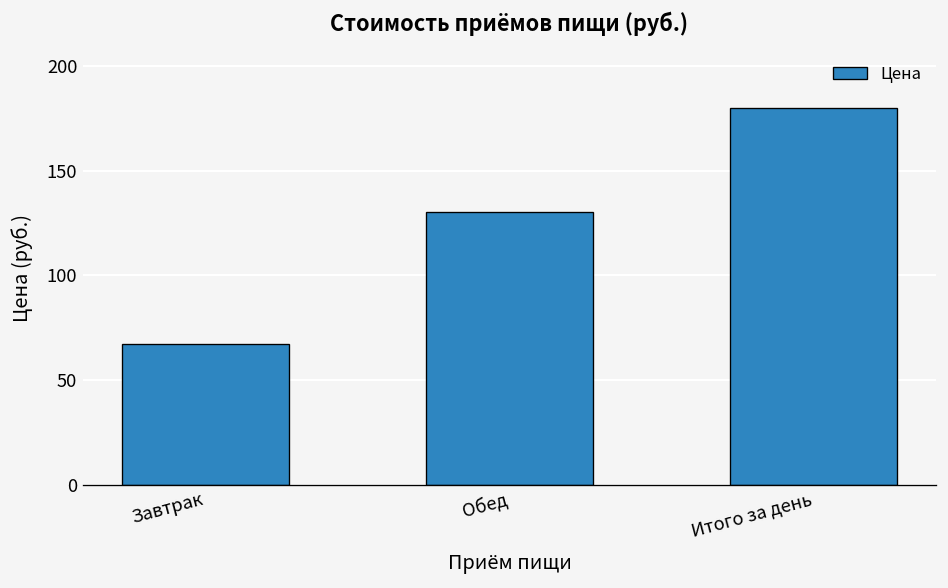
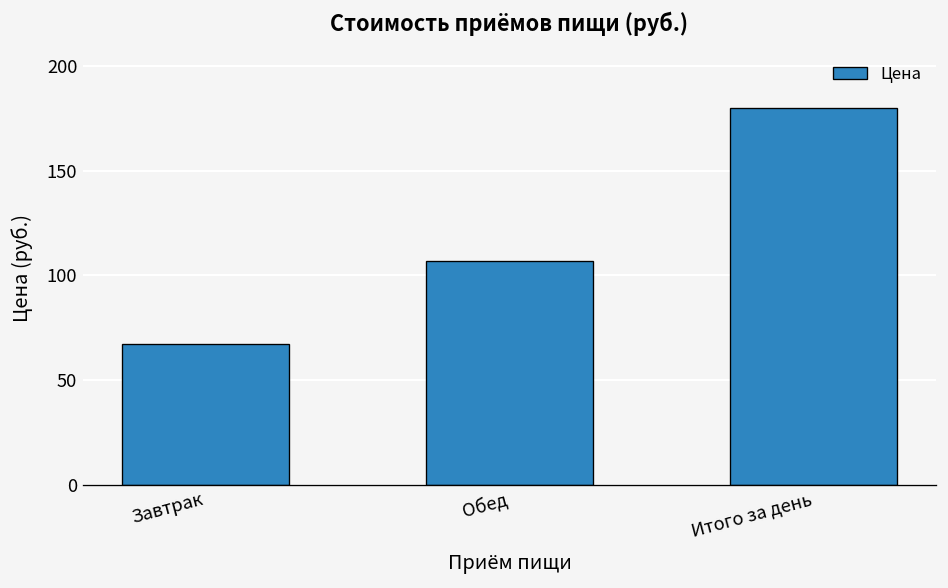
  {
    "Завтрак": 67,
-   "Обед": 130,
+   "Обед": 107,
    "Итого за день": 180
  }
